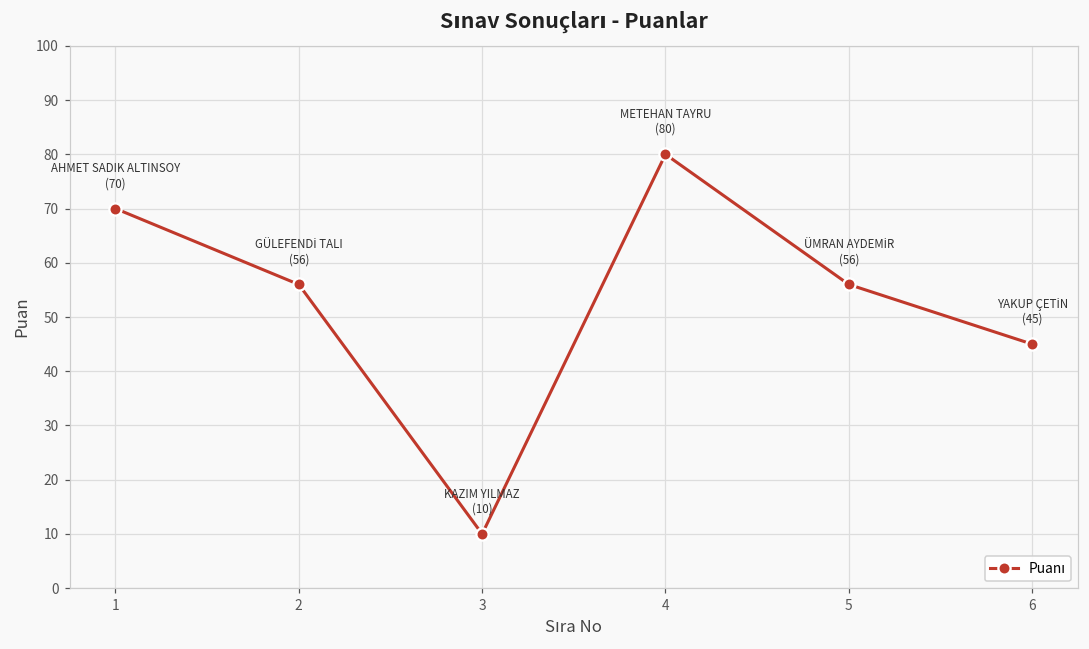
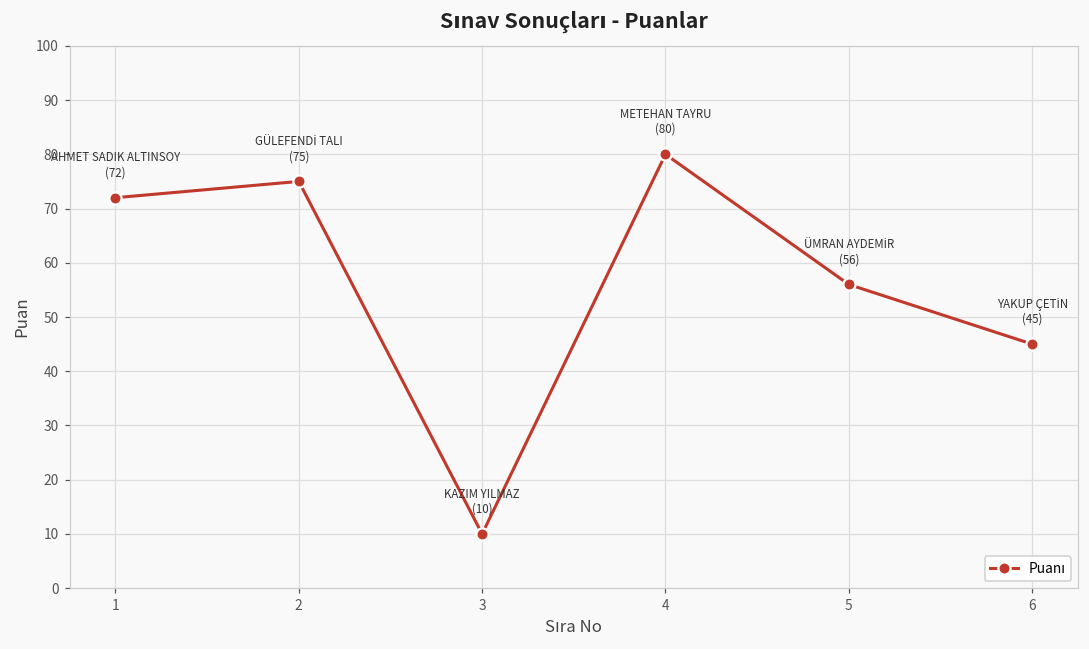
  {
-   "1": "(70)",
-   "2": "(56)",
+   "1": "(72)",
+   "2": "(75)",
    "3": "(10)",
    "4": "(80)",
    "5": "(56)",
    "6": "(45)"
  }
